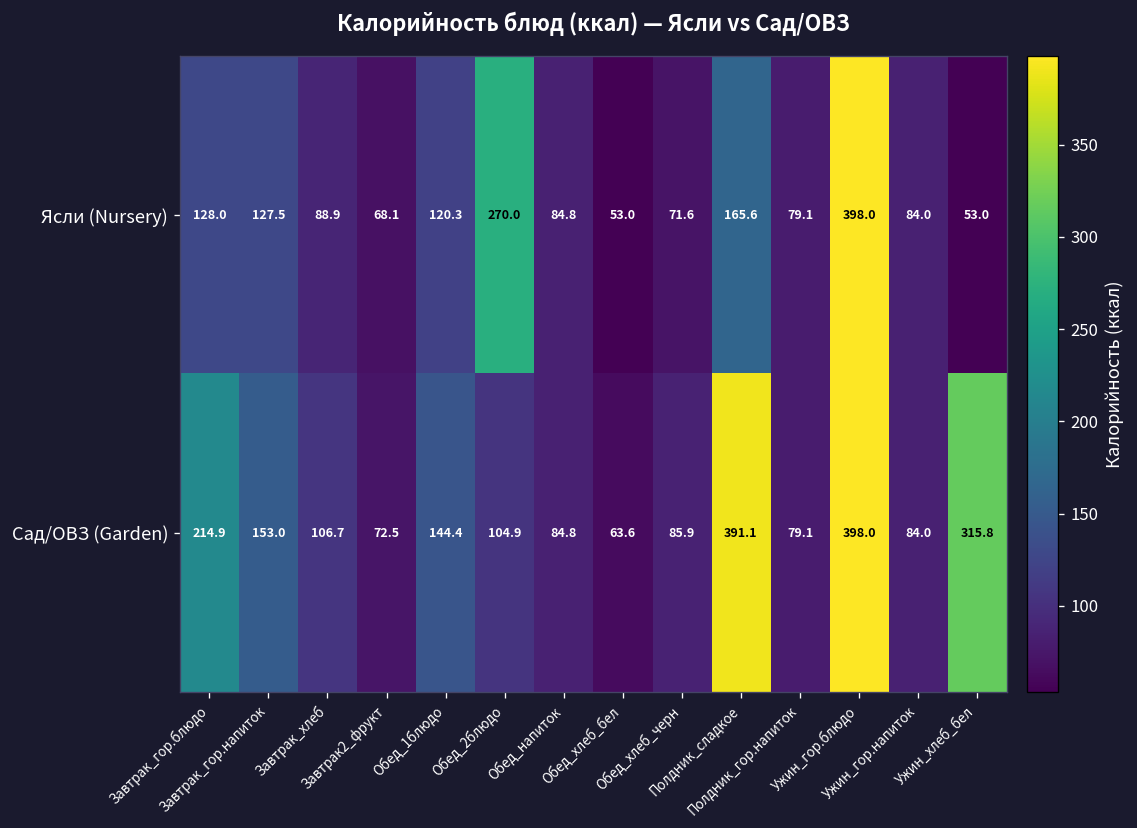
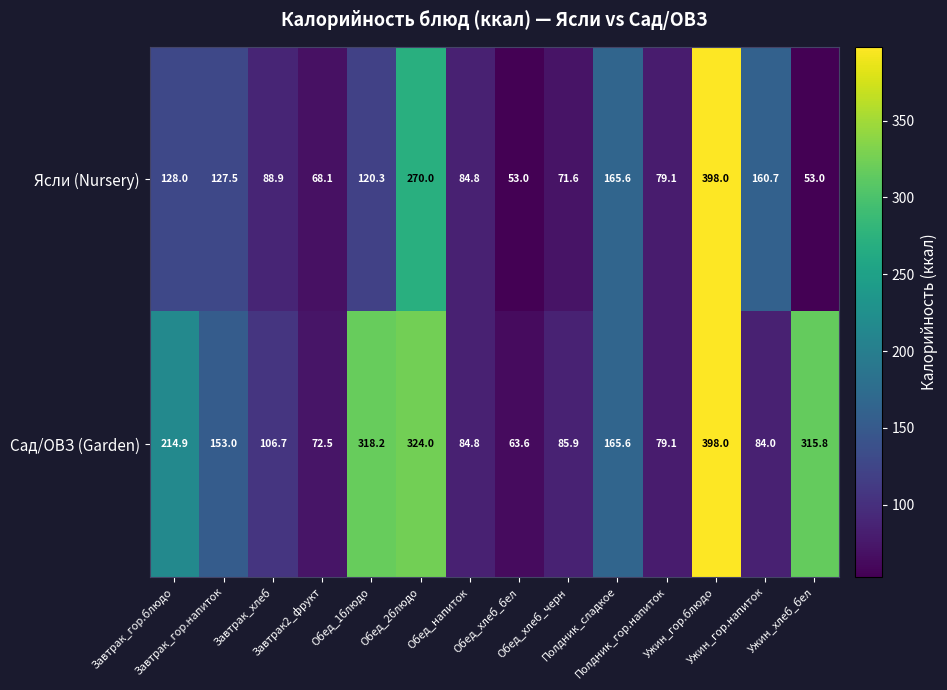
  {
    "Ясли (Nursery)": {
      "Завтрак_гор.блюдо": 128.0,
      "Завтрак_гор.напиток": 127.5,
      "Завтрак_хлеб": 88.9,
      "Завтрак2_фрукт": 68.1,
      "Обед_1блюдо": 120.3,
      "Обед_2блюдо": 270.0,
      "Обед_напиток": 84.8,
      "Обед_хлеб_бел": 53.0,
      "Обед_хлеб_черн": 71.6,
      "Полдник_сладкое": 165.6,
      "Полдник_гор.напиток": 79.1,
      "Ужин_гор.блюдо": 398.0,
-     "Ужин_гор.напиток": 84.0,
+     "Ужин_гор.напиток": 160.7,
      "Ужин_хлеб_бел": 53.0
    },
    "Сад/ОВЗ (Garden)": {
      "Завтрак_гор.блюдо": 214.9,
      "Завтрак_гор.напиток": 153.0,
      "Завтрак_хлеб": 106.7,
      "Завтрак2_фрукт": 72.5,
-     "Обед_1блюдо": 144.4,
-     "Обед_2блюдо": 104.9,
+     "Обед_1блюдо": 318.2,
+     "Обед_2блюдо": 324.0,
      "Обед_напиток": 84.8,
      "Обед_хлеб_бел": 63.6,
      "Обед_хлеб_черн": 85.9,
-     "Полдник_сладкое": 391.1,
+     "Полдник_сладкое": 165.6,
      "Полдник_гор.напиток": 79.1,
      "Ужин_гор.блюдо": 398.0,
      "Ужин_гор.напиток": 84.0,
      "Ужин_хлеб_бел": 315.8
    }
  }
